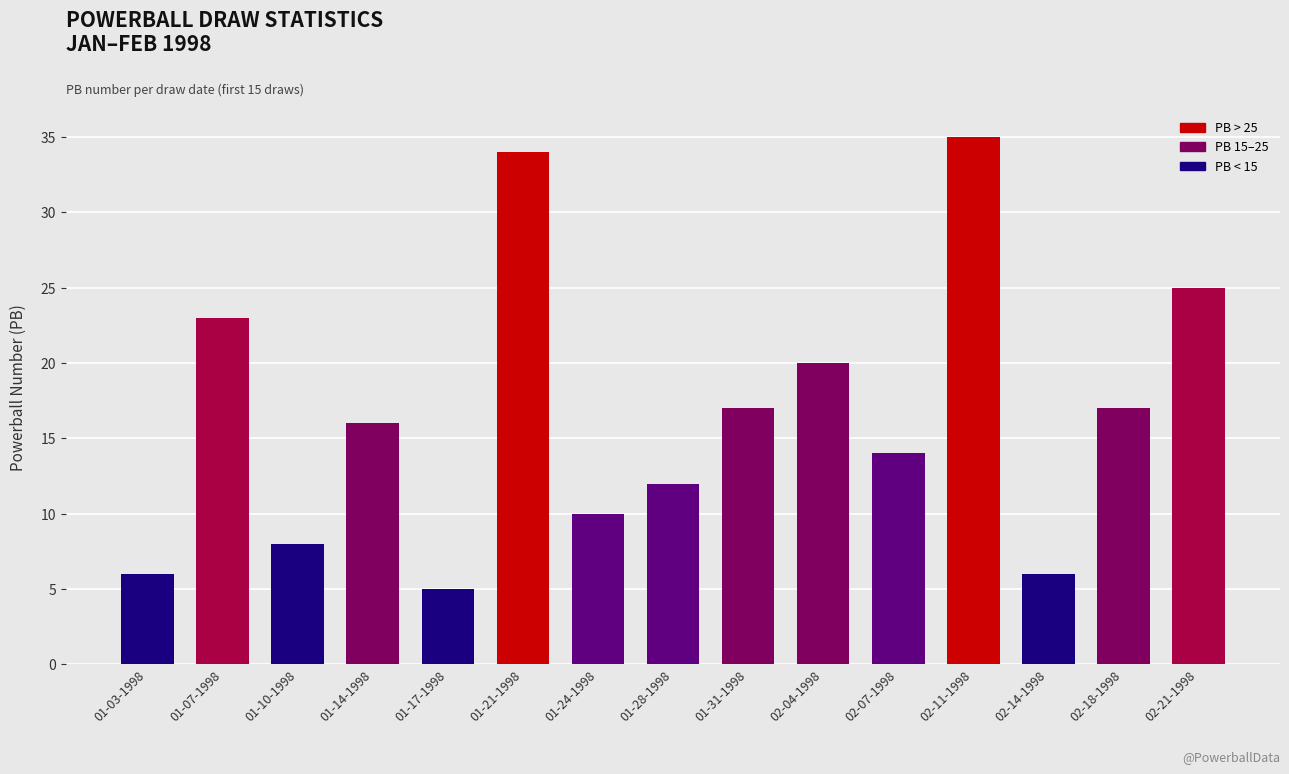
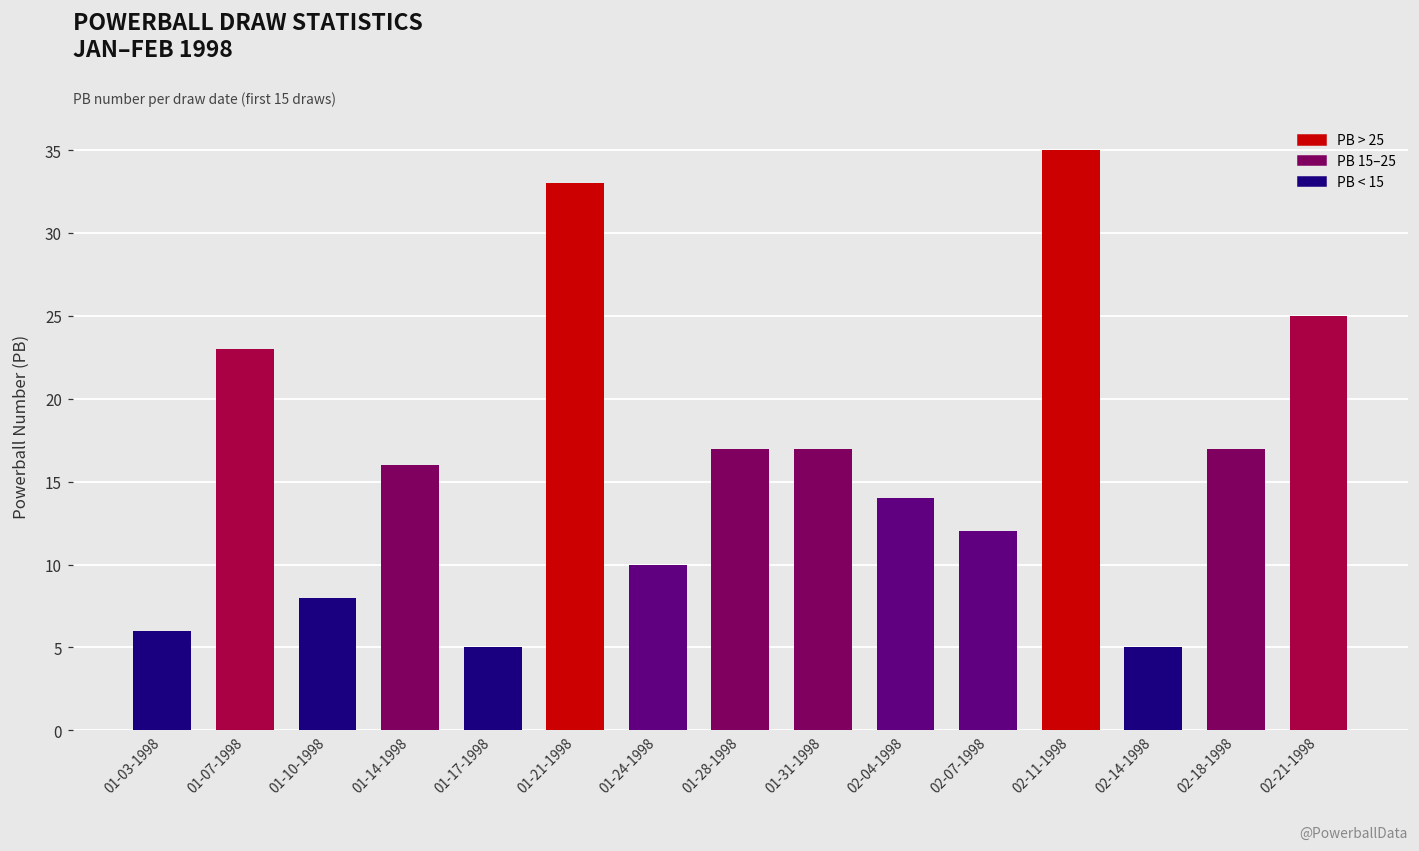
  {
    "01-03-1998": 6,
    "01-07-1998": 23,
    "01-10-1998": 8,
    "01-14-1998": 16,
    "01-17-1998": 5,
-   "01-21-1998": 34,
+   "01-21-1998": 33,
    "01-24-1998": 10,
-   "01-28-1998": 12,
+   "01-28-1998": 17,
    "01-31-1998": 17,
-   "02-04-1998": 20,
-   "02-07-1998": 14,
+   "02-04-1998": 14,
+   "02-07-1998": 12,
    "02-11-1998": 35,
-   "02-14-1998": 6,
+   "02-14-1998": 5,
    "02-18-1998": 17,
    "02-21-1998": 25
  }
